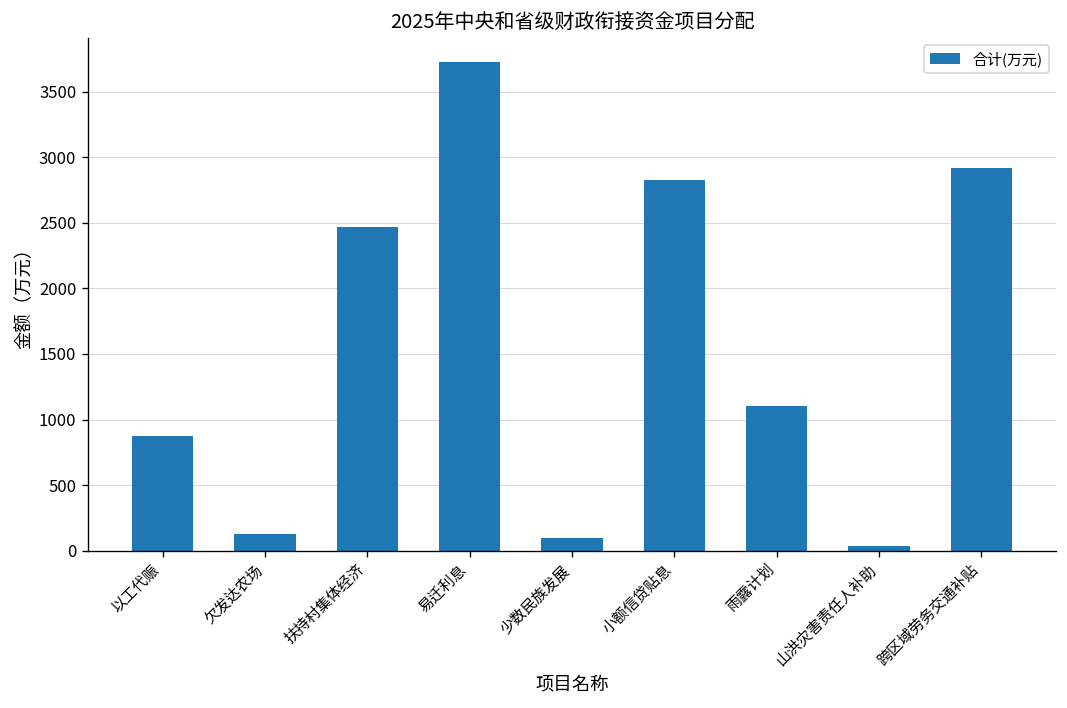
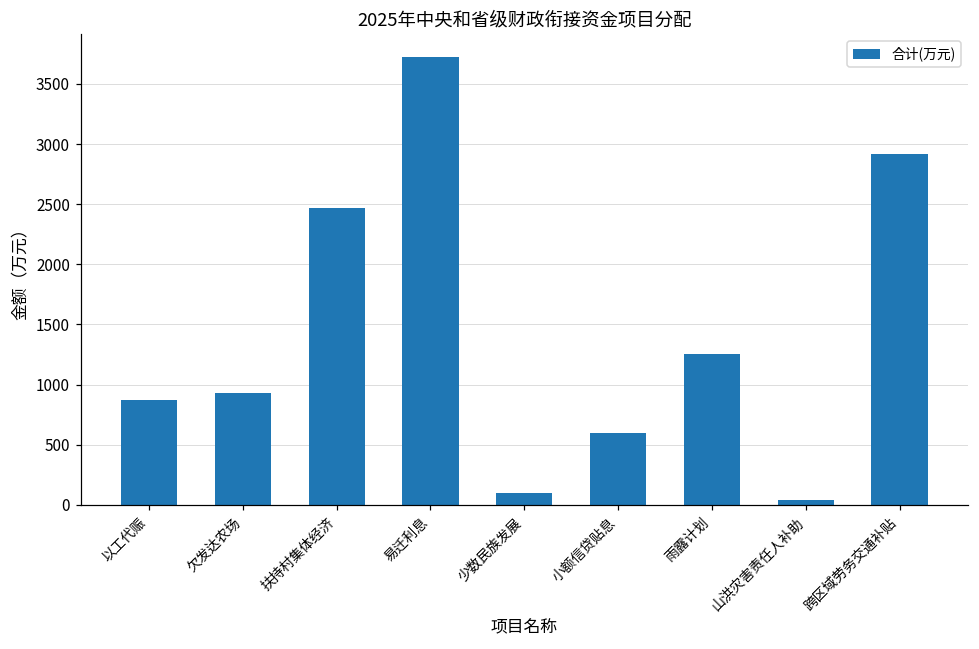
  {
    "以工代赈": 870,
-   "欠发达农场": 130,
+   "欠发达农场": 930,
    "扶持村集体经济": 2470,
    "易迁利息": 3730,
    "少数民族发展": 100,
-   "小额信贷贴息": 2820,
-   "雨露计划": 1100,
+   "小额信贷贴息": 600,
+   "雨露计划": 1260,
    "山洪灾害责任人补助": 40,
    "跨区域劳务交通补贴": 2920
  }
